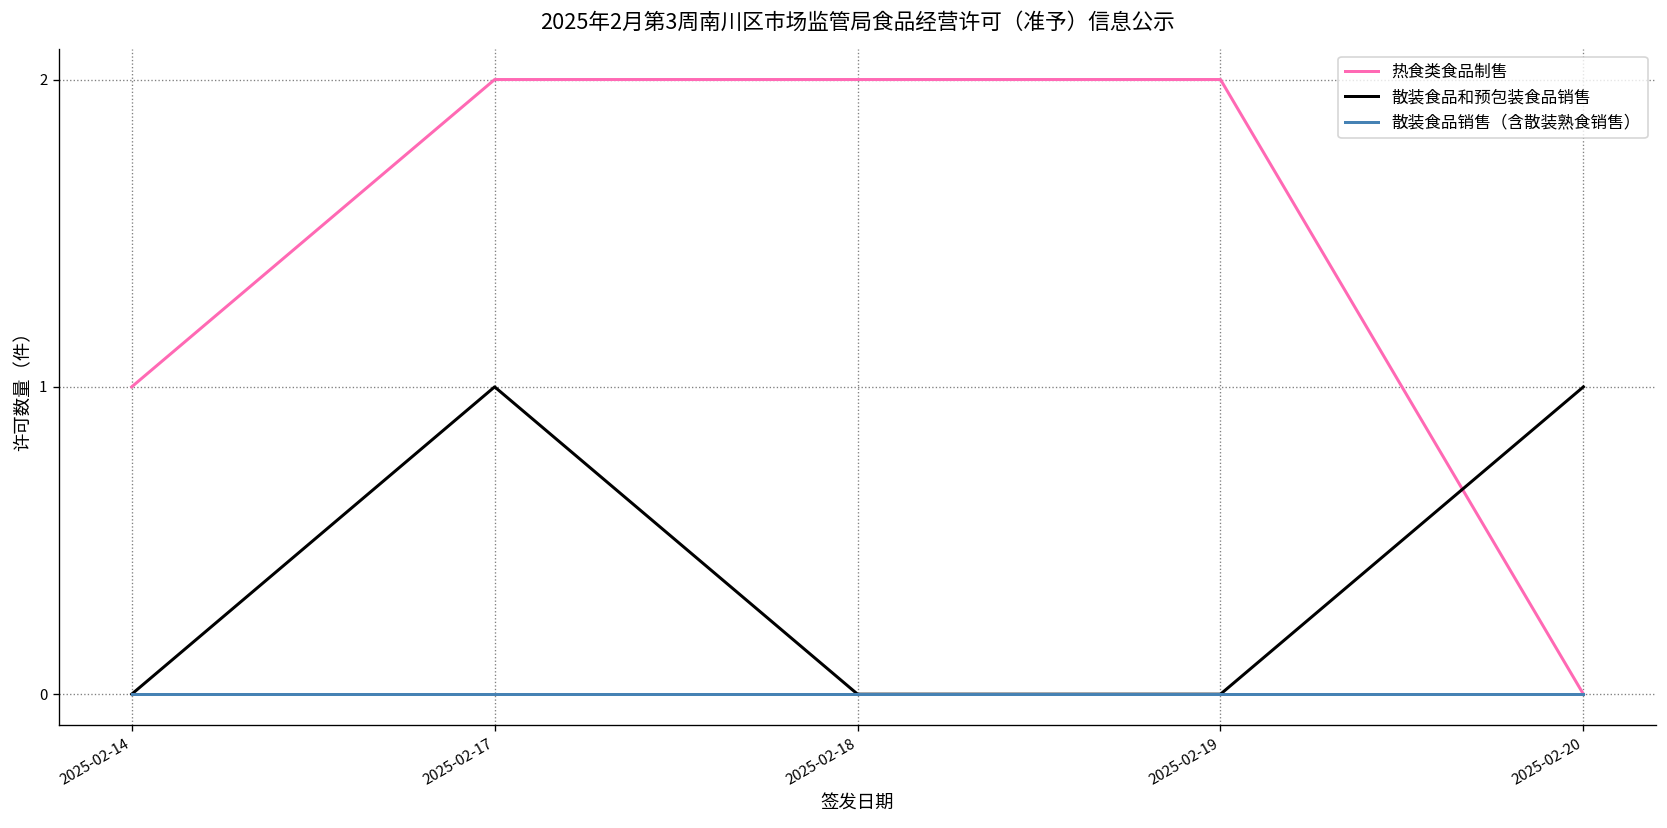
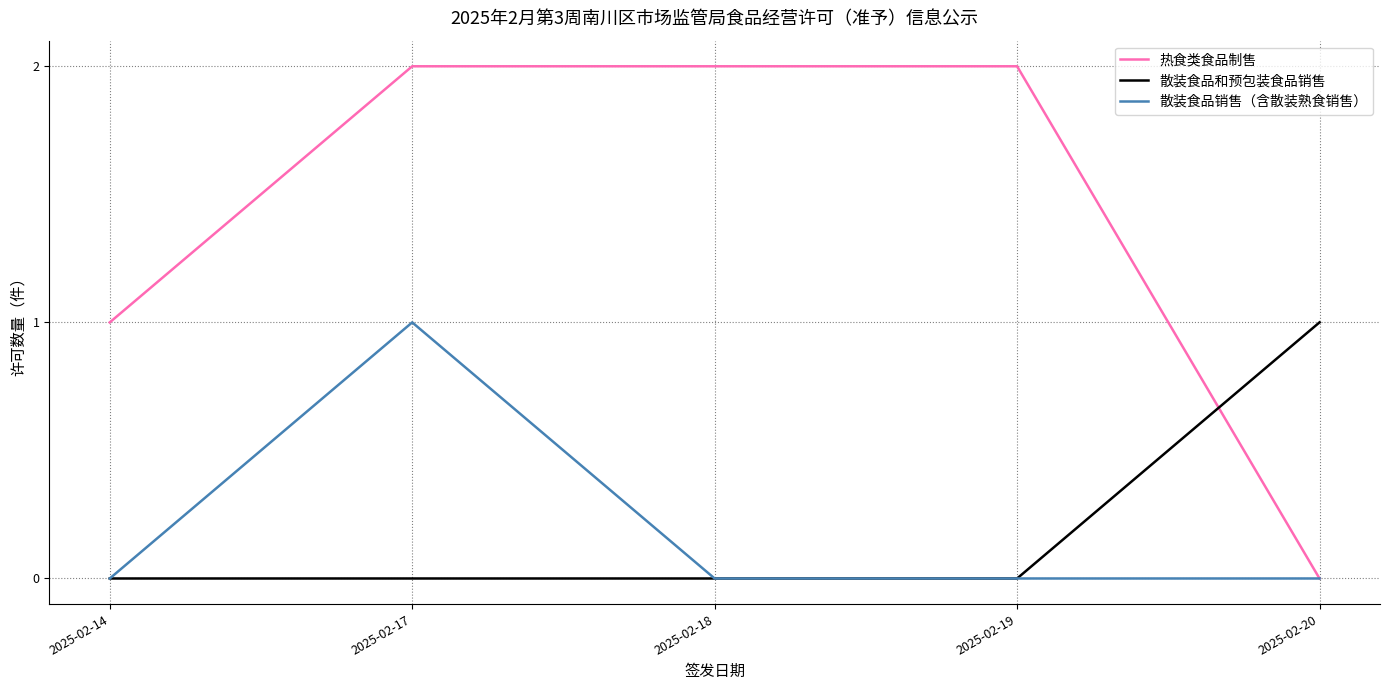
  {
    "热食类食品制售": {
      "2025-02-14": 1,
      "2025-02-17": 2,
      "2025-02-18": 2,
      "2025-02-19": 2
    },
    "散装食品和预包装食品销售": {
-     "2025-02-17": 1,
+     "2025-02-17": 0,
      "2025-02-20": 1
    },
    "散装食品销售（含散装熟食销售）": {
-     "2025-02-17": 0
+     "2025-02-17": 1
    }
  }
